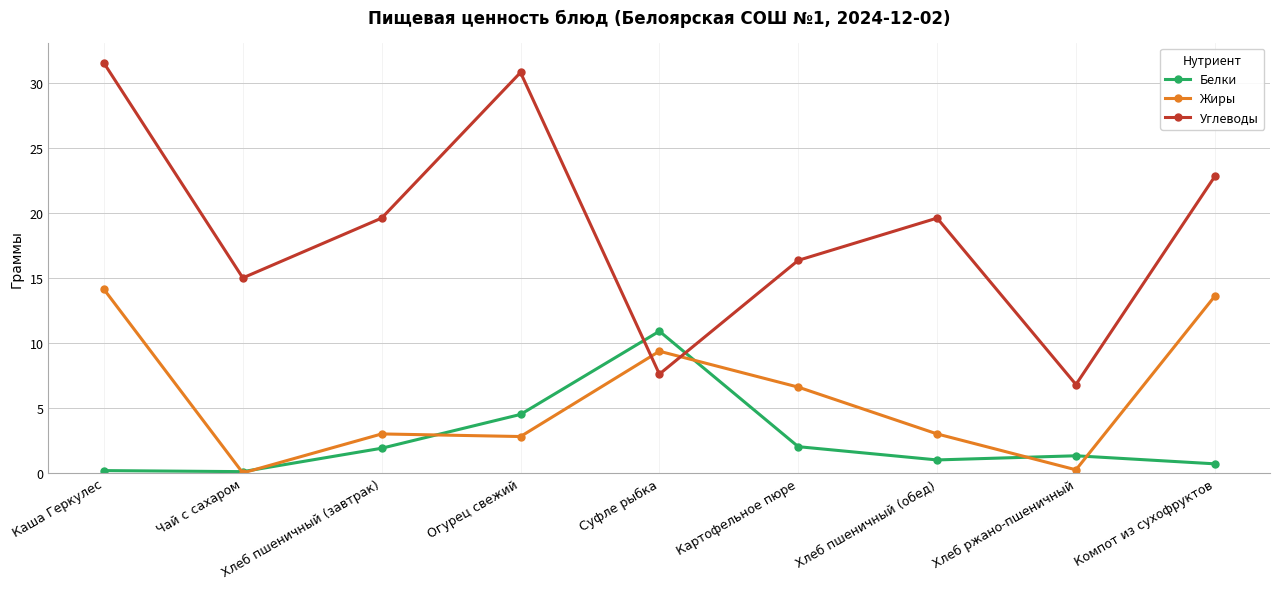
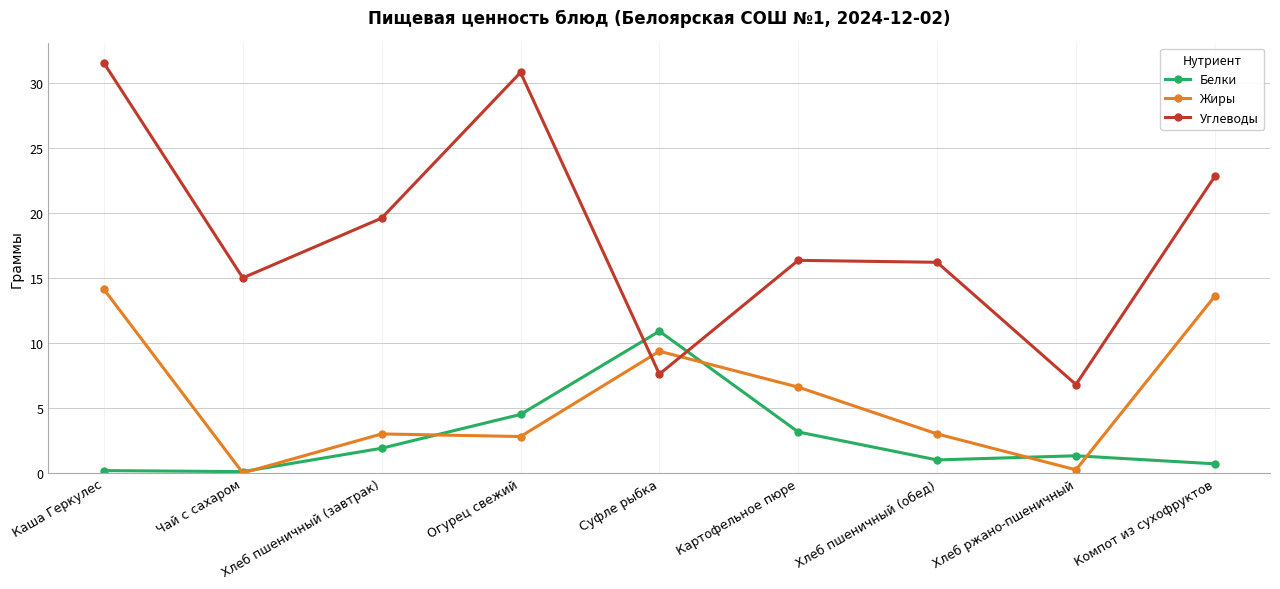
  {
    "Белки": {
      "Каша Геркулес": 0.2,
      "Хлеб пшеничный (завтрак)": 1.9,
      "Огурец свежий": 4.5,
      "Суфле рыбка": 10.9,
-     "Картофельное пюре": 2.0,
+     "Картофельное пюре": 3.2,
      "Хлеб пшеничный (обед)": 1.0,
      "Хлеб ржано-пшеничный": 1.3,
      "Компот из сухофруктов": 0.7
    },
    "Жиры": {
      "Каша Геркулес": 14.1,
      "Хлеб пшеничный (завтрак)": 3.0,
      "Огурец свежий": 2.8,
      "Суфле рыбка": 9.4,
      "Картофельное пюре": 6.6,
      "Хлеб пшеничный (обед)": 3.0,
      "Хлеб ржано-пшеничный": 0.2,
      "Компот из сухофруктов": 13.6
    },
    "Углеводы": {
      "Каша Геркулес": 31.5,
      "Чай с сахаром": 15.0,
      "Хлеб пшеничный (завтрак)": 19.6,
      "Огурец свежий": 30.8,
      "Суфле рыбка": 7.6,
      "Картофельное пюре": 16.4,
-     "Хлеб пшеничный (обед)": 19.6,
+     "Хлеб пшеничный (обед)": 16.2,
      "Хлеб ржано-пшеничный": 6.8,
      "Компот из сухофруктов": 22.8
    }
  }
